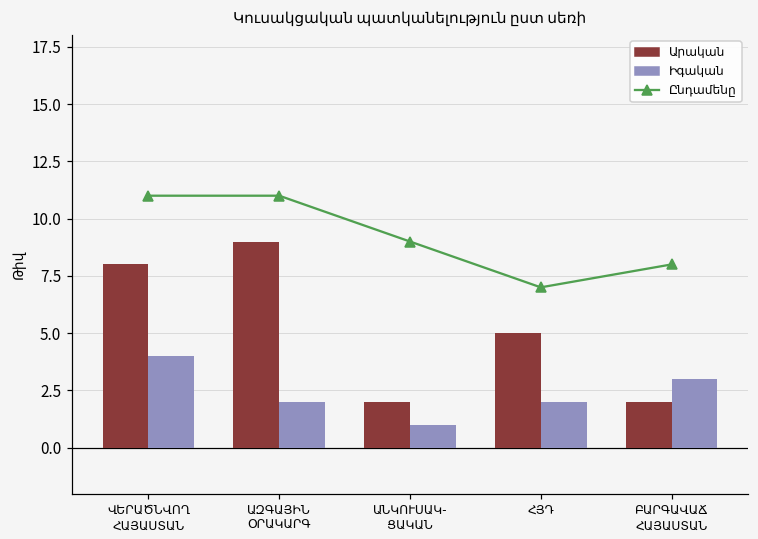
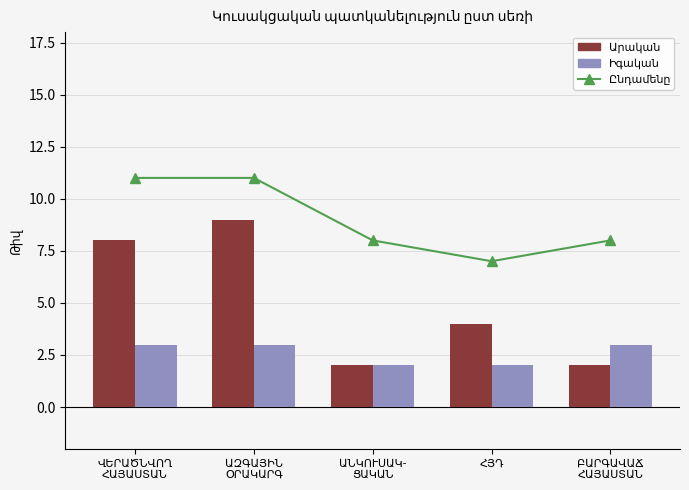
  {
    "Արական": {
      "ՎԵՐԱԾՆՎՈՂ ՀԱՅԱՍՏԱՆ": 8,
      "ԱԶԳԱՅԻՆ ՕՐԱԿԱՐԳ": 9,
      "ԱՆԿՈՒՍԱԿ- ՑԱԿԱՆ": 2,
-     "ՀՅԴ": 5,
+     "ՀՅԴ": 4,
      "ԲԱՐԳԱՎԱՃ ՀԱՅԱՍՏԱՆ": 2
    },
    "Ընդամենը": {
      "ՎԵՐԱԾՆՎՈՂ ՀԱՅԱՍՏԱՆ": 11,
      "ԱԶԳԱՅԻՆ ՕՐԱԿԱՐԳ": 11,
-     "ԱՆԿՈՒՍԱԿ- ՑԱԿԱՆ": 9,
+     "ԱՆԿՈՒՍԱԿ- ՑԱԿԱՆ": 8,
      "ՀՅԴ": 7,
      "ԲԱՐԳԱՎԱՃ ՀԱՅԱՍՏԱՆ": 8
    },
    "Իգական": {
-     "ՎԵՐԱԾՆՎՈՂ ՀԱՅԱՍՏԱՆ": 4,
-     "ԱԶԳԱՅԻՆ ՕՐԱԿԱՐԳ": 2,
-     "ԱՆԿՈՒՍԱԿ- ՑԱԿԱՆ": 1,
+     "ՎԵՐԱԾՆՎՈՂ ՀԱՅԱՍՏԱՆ": 3,
+     "ԱԶԳԱՅԻՆ ՕՐԱԿԱՐԳ": 3,
+     "ԱՆԿՈՒՍԱԿ- ՑԱԿԱՆ": 2,
      "ՀՅԴ": 2,
      "ԲԱՐԳԱՎԱՃ ՀԱՅԱՍՏԱՆ": 3
    }
  }
